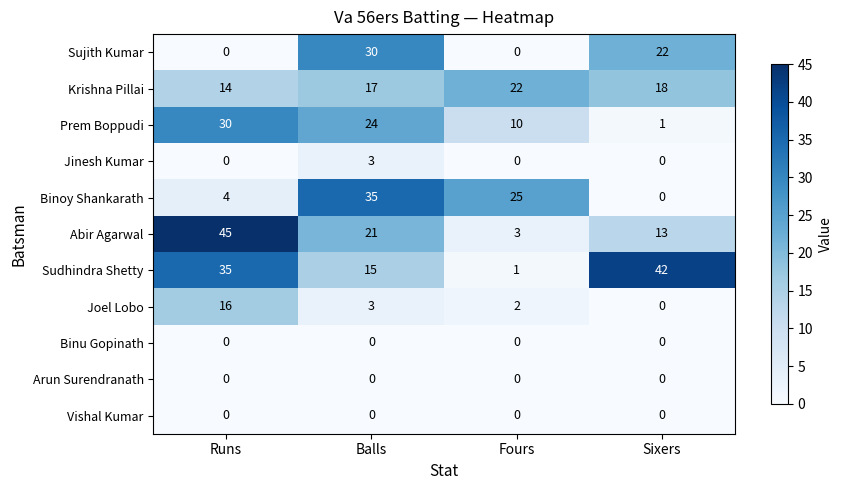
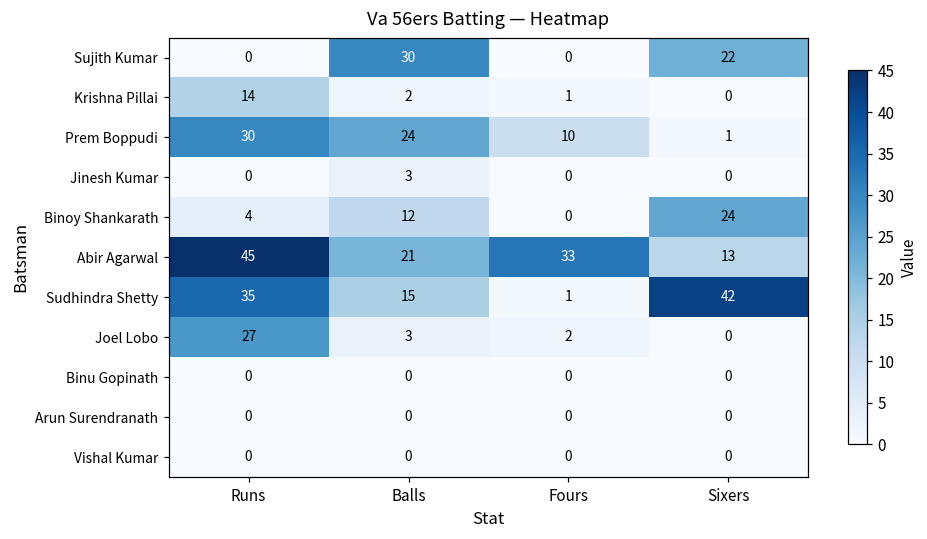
  {
    "Sujith Kumar": {
      "Runs": 0,
      "Balls": 30,
      "Fours": 0,
      "Sixers": 22
    },
    "Krishna Pillai": {
      "Runs": 14,
-     "Balls": 17,
-     "Fours": 22,
-     "Sixers": 18
+     "Balls": 2,
+     "Fours": 1,
+     "Sixers": 0
    },
    "Prem Boppudi": {
      "Runs": 30,
      "Balls": 24,
      "Fours": 10,
      "Sixers": 1
    },
    "Jinesh Kumar": {
      "Runs": 0,
      "Balls": 3,
      "Fours": 0,
      "Sixers": 0
    },
    "Binoy Shankarath": {
      "Runs": 4,
-     "Balls": 35,
-     "Fours": 25,
-     "Sixers": 0
+     "Balls": 12,
+     "Fours": 0,
+     "Sixers": 24
    },
    "Abir Agarwal": {
      "Runs": 45,
      "Balls": 21,
-     "Fours": 3,
+     "Fours": 33,
      "Sixers": 13
    },
    "Sudhindra Shetty": {
      "Runs": 35,
      "Balls": 15,
      "Fours": 1,
      "Sixers": 42
    },
    "Joel Lobo": {
-     "Runs": 16,
+     "Runs": 27,
      "Balls": 3,
      "Fours": 2,
      "Sixers": 0
    },
    "Binu Gopinath": {
      "Runs": 0,
      "Balls": 0,
      "Fours": 0,
      "Sixers": 0
    },
    "Arun Surendranath": {
      "Runs": 0,
      "Balls": 0,
      "Fours": 0,
      "Sixers": 0
    },
    "Vishal Kumar": {
      "Runs": 0,
      "Balls": 0,
      "Fours": 0,
      "Sixers": 0
    }
  }
